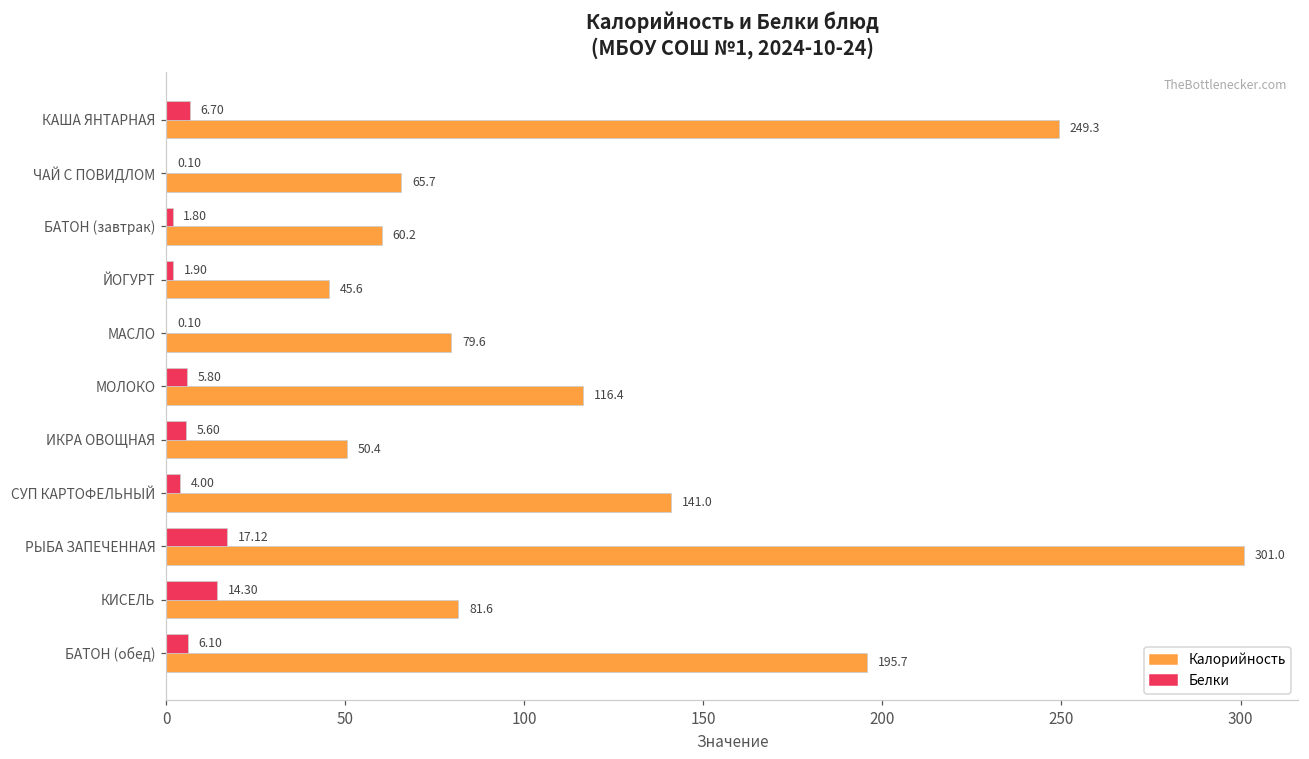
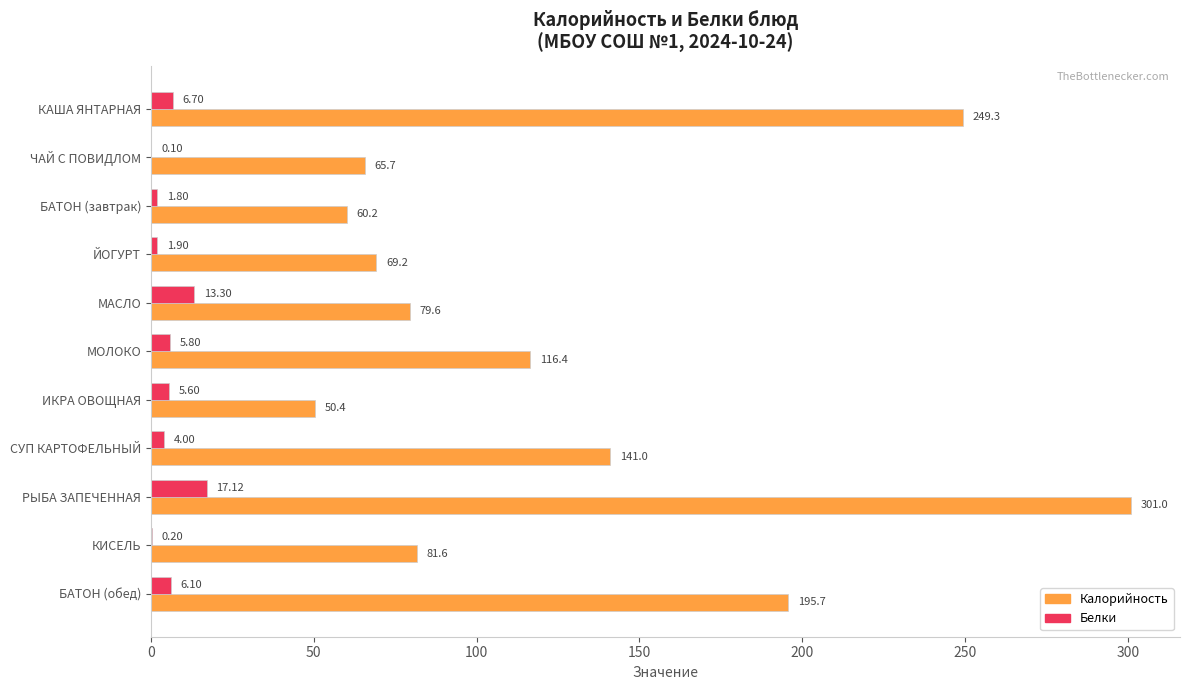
  {
    "Калорийность": {
      "КАША ЯНТАРНАЯ": 249.3,
      "ЧАЙ С ПОВИДЛОМ": 65.7,
      "БАТОН (завтрак)": 60.2,
-     "ЙОГУРТ": 45.6,
+     "ЙОГУРТ": 69.2,
      "МАСЛО": 79.6,
      "МОЛОКО": 116.4,
      "ИКРА ОВОЩНАЯ": 50.4,
      "СУП КАРТОФЕЛЬНЫЙ": 141.0,
      "РЫБА ЗАПЕЧЕННАЯ": 301.0,
      "КИСЕЛЬ": 81.6,
      "БАТОН (обед)": 195.7
    },
    "Белки": {
      "КАША ЯНТАРНАЯ": 6.70,
      "ЧАЙ С ПОВИДЛОМ": 0.10,
      "БАТОН (завтрак)": 1.80,
      "ЙОГУРТ": 1.90,
-     "МАСЛО": 0.10,
+     "МАСЛО": 13.30,
      "МОЛОКО": 5.80,
      "ИКРА ОВОЩНАЯ": 5.60,
      "СУП КАРТОФЕЛЬНЫЙ": 4.00,
      "РЫБА ЗАПЕЧЕННАЯ": 17.12,
-     "КИСЕЛЬ": 14.30,
+     "КИСЕЛЬ": 0.20,
      "БАТОН (обед)": 6.10
    }
  }
